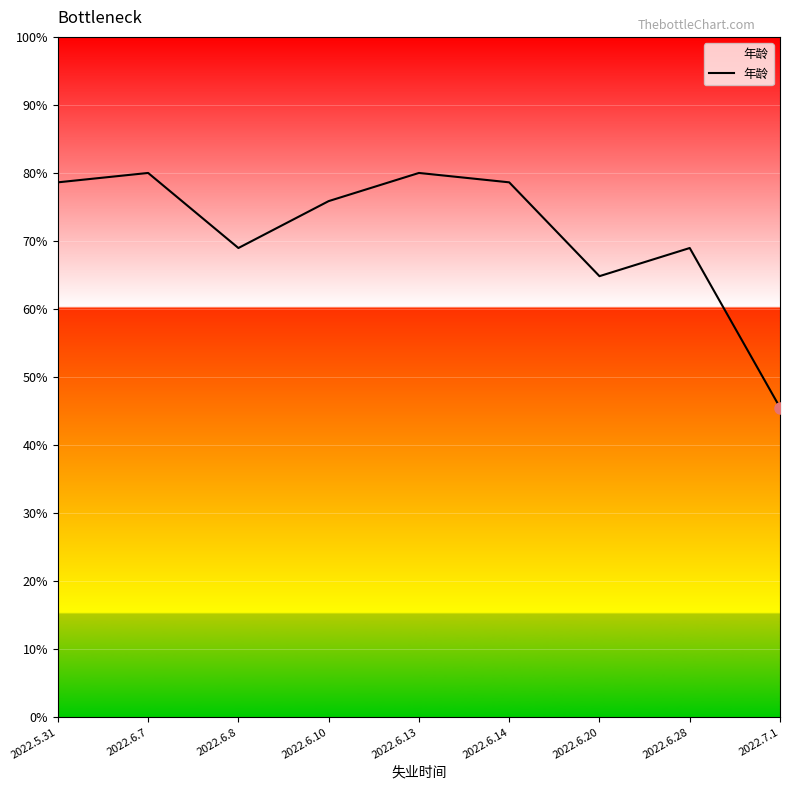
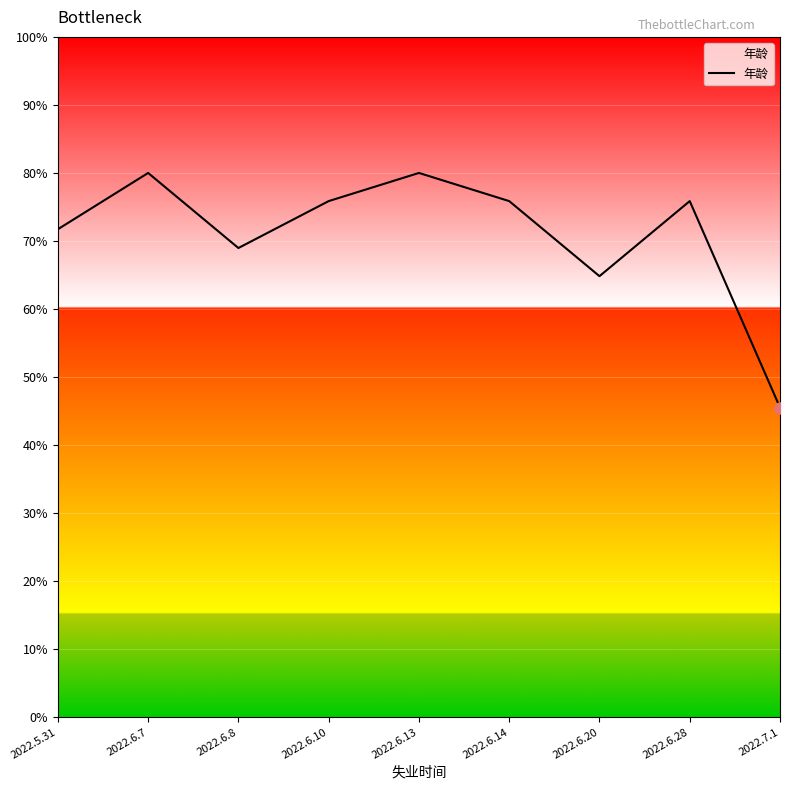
  {
    "年龄": {
-     "2022.5.31": "79%",
+     "2022.5.31": "72%",
      "2022.6.7": "80%",
      "2022.6.8": "69%",
      "2022.6.10": "76%",
      "2022.6.13": "80%",
-     "2022.6.14": "79%",
+     "2022.6.14": "76%",
      "2022.6.20": "65%",
-     "2022.6.28": "69%"
+     "2022.6.28": "76%"
    }
  }
